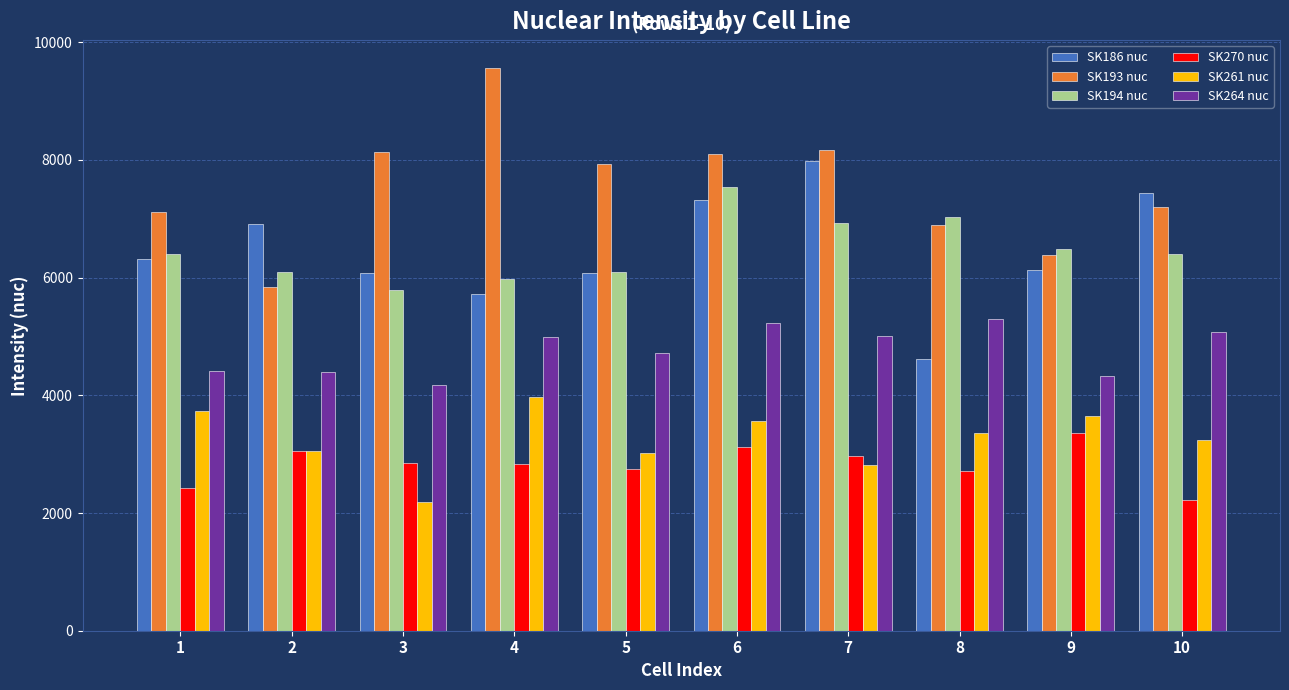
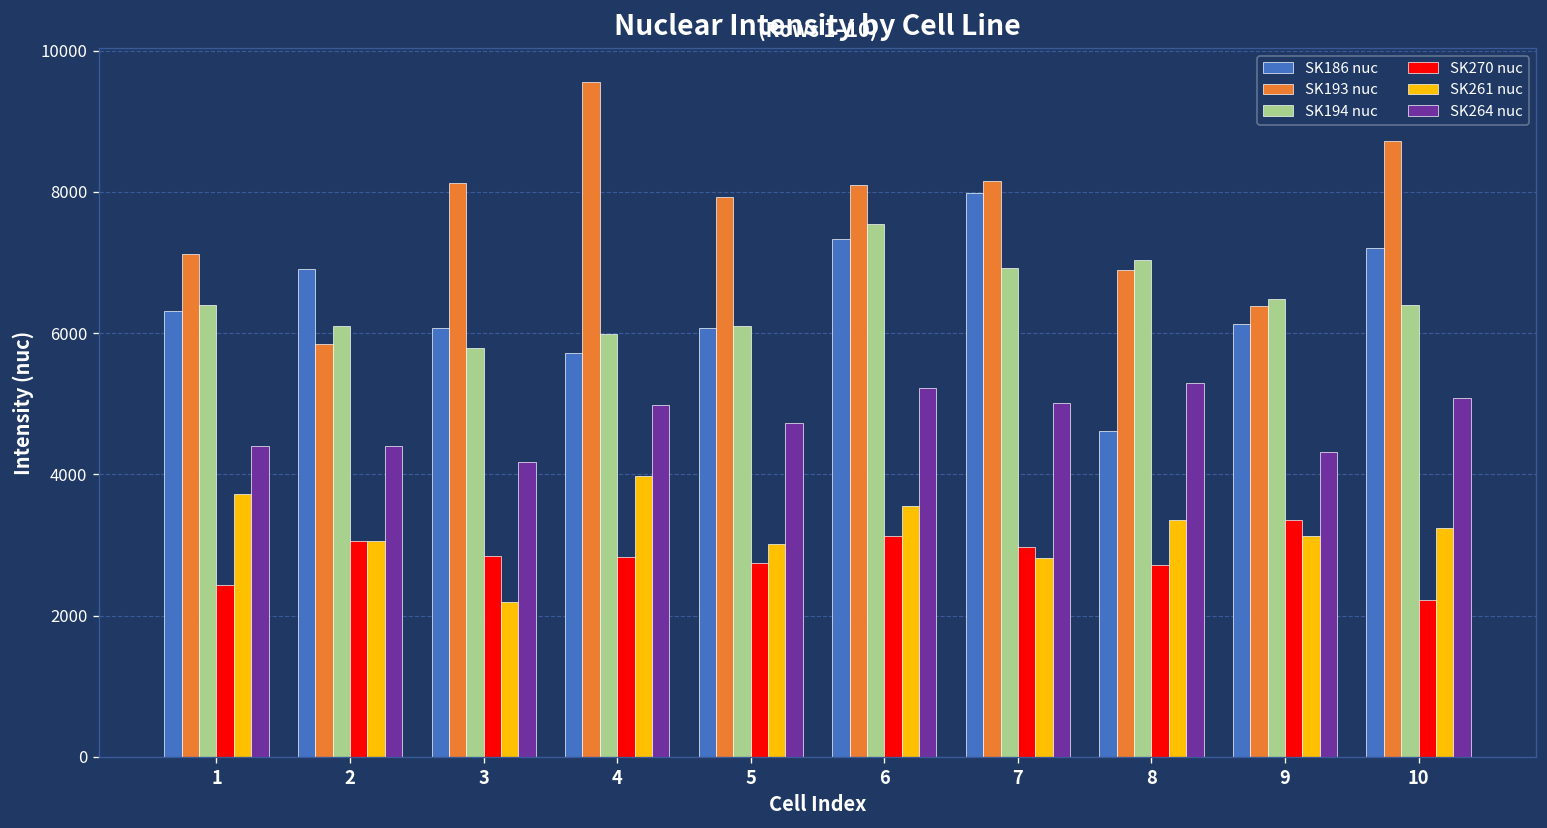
  {
    "SK186 nuc": {
      "1": 6300,
      "2": 6900,
      "3": 6100,
      "4": 5700,
      "5": 6100,
      "6": 7300,
      "7": 8000,
      "8": 4600,
      "9": 6100,
-     "10": 7400
+     "10": 7200
    },
    "SK193 nuc": {
      "1": 7100,
      "2": 5800,
      "3": 8100,
      "4": 9600,
      "5": 7900,
      "6": 8100,
      "7": 8200,
      "8": 6900,
      "9": 6400,
-     "10": 7200
+     "10": 8700
    },
    "SK194 nuc": {
      "1": 6400,
      "2": 6100,
      "3": 5800,
      "4": 6000,
      "5": 6100,
      "6": 7500,
      "7": 6900,
      "8": 7000,
      "9": 6500,
      "10": 6400
    },
    "SK270 nuc": {
      "1": 2400,
      "2": 3100,
      "3": 2800,
      "4": 2800,
      "5": 2800,
      "6": 3100,
      "7": 3000,
      "8": 2700,
      "9": 3400,
      "10": 2200
    },
    "SK261 nuc": {
      "1": 3700,
      "2": 3100,
      "3": 2200,
      "4": 4000,
      "5": 3000,
      "6": 3600,
      "7": 2800,
      "8": 3400,
-     "9": 3600,
+     "9": 3100,
      "10": 3200
    },
    "SK264 nuc": {
      "1": 4400,
      "2": 4400,
      "3": 4200,
      "4": 5000,
      "5": 4700,
      "6": 5200,
      "7": 5000,
      "8": 5300,
      "9": 4300,
      "10": 5100
    }
  }
